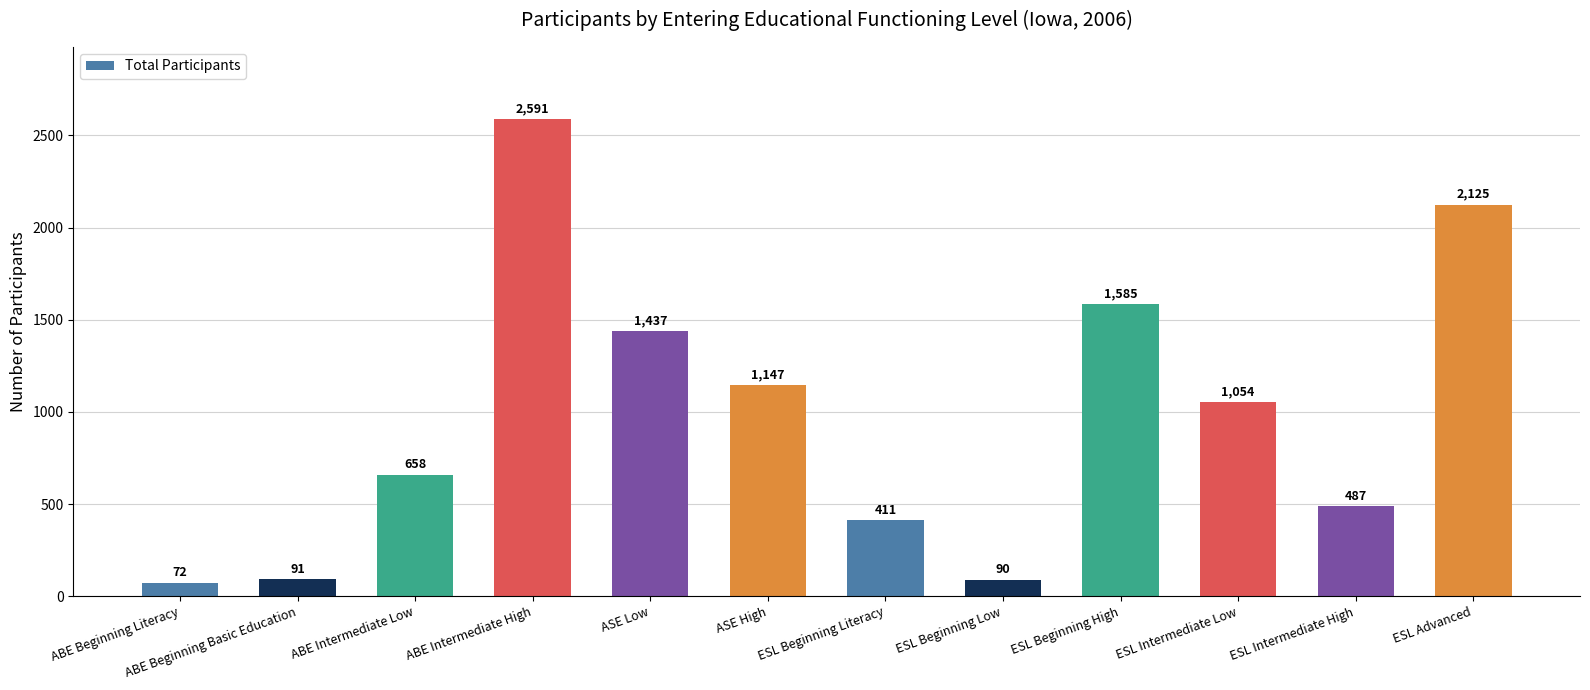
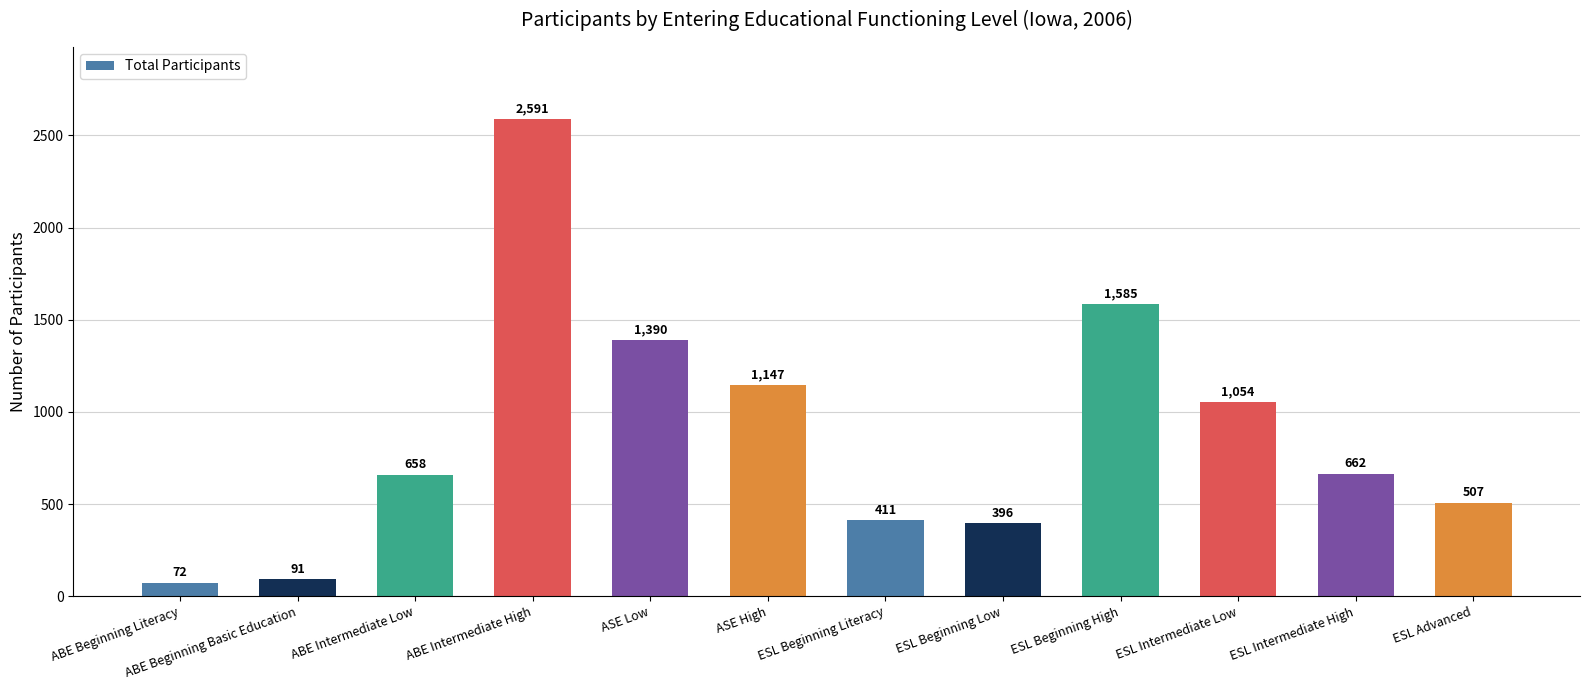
  {
    "ABE Beginning Literacy": "72",
    "ABE Beginning Basic Education": "91",
    "ABE Intermediate Low": "658",
    "ABE Intermediate High": "2,591",
-   "ASE Low": "1,437",
+   "ASE Low": "1,390",
    "ASE High": "1,147",
    "ESL Beginning Literacy": "411",
-   "ESL Beginning Low": "90",
+   "ESL Beginning Low": "396",
    "ESL Beginning High": "1,585",
    "ESL Intermediate Low": "1,054",
-   "ESL Intermediate High": "487",
-   "ESL Advanced": "2,125"
+   "ESL Intermediate High": "662",
+   "ESL Advanced": "507"
  }
